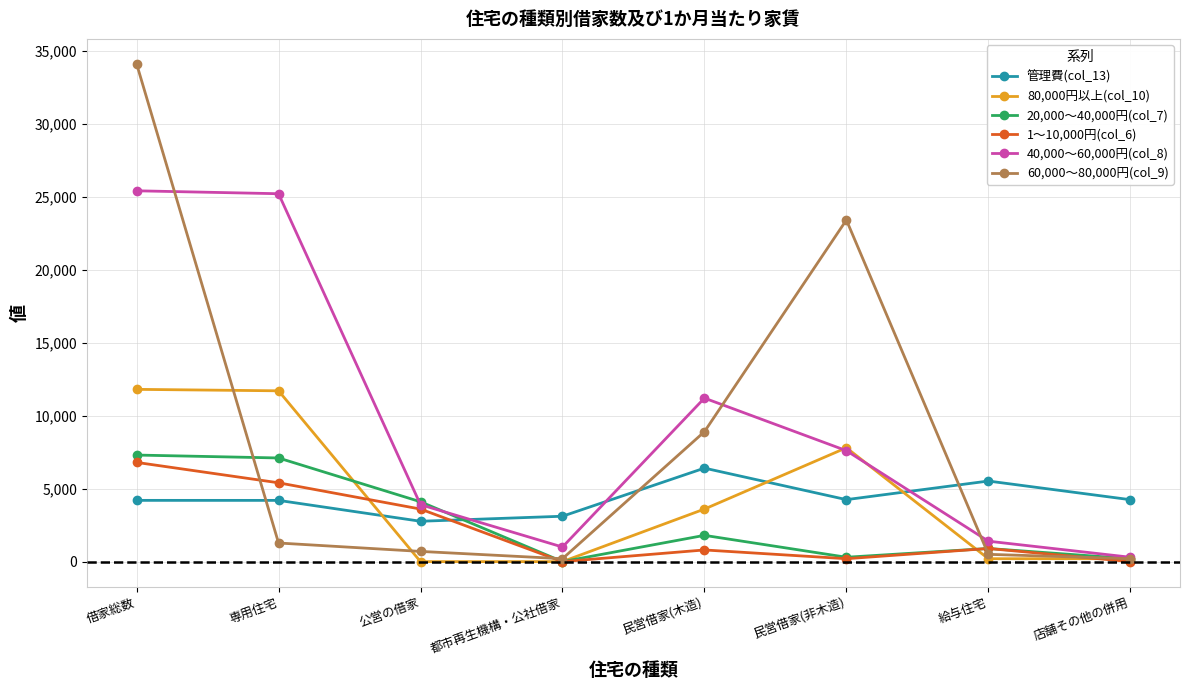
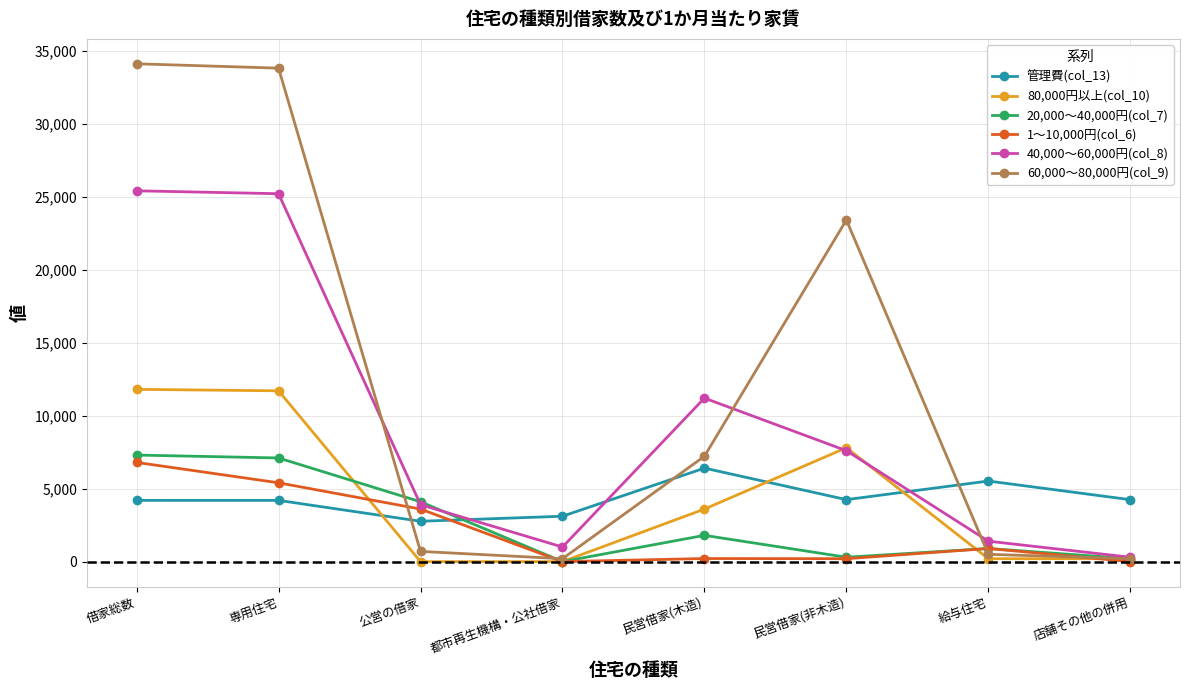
  {
    "管理費(col_13)": {
      "借家総数": "4,200",
      "専用住宅": "4,200",
      "公営の借家": "2,800",
      "都市再生機構・公社借家": "3,100",
      "民営借家(木造)": "6,400",
      "民営借家(非木造)": "4,200",
      "給与住宅": "5,500",
      "店舗その他の併用": "4,200"
    },
    "80,000円以上(col_10)": {
      "借家総数": "11,800",
      "専用住宅": "11,700",
      "公営の借家": "0",
      "民営借家(木造)": "3,600",
      "民営借家(非木造)": "7,800",
      "給与住宅": "200"
    },
    "20,000～40,000円(col_7)": {
      "借家総数": "7,300",
      "専用住宅": "7,100",
      "公営の借家": "4,100",
      "民営借家(木造)": "1,800"
    },
    "1～10,000円(col_6)": {
      "借家総数": "6,800",
      "専用住宅": "5,400",
      "公営の借家": "3,600",
-     "民営借家(木造)": "800",
+     "民営借家(木造)": "200",
      "店舗その他の併用": "0"
    },
    "40,000～60,000円(col_8)": {
      "借家総数": "25,400",
      "専用住宅": "25,200",
      "公営の借家": "3,900",
      "都市再生機構・公社借家": "1,000",
      "民営借家(木造)": "11,200",
      "民営借家(非木造)": "7,600",
      "給与住宅": "1,400"
    },
    "60,000～80,000円(col_9)": {
      "借家総数": "34,100",
-     "専用住宅": "1,300",
+     "専用住宅": "33,800",
      "公営の借家": "700",
      "都市再生機構・公社借家": "200",
-     "民営借家(木造)": "8,900",
+     "民営借家(木造)": "7,200",
      "民営借家(非木造)": "23,400",
      "給与住宅": "500"
    }
  }
